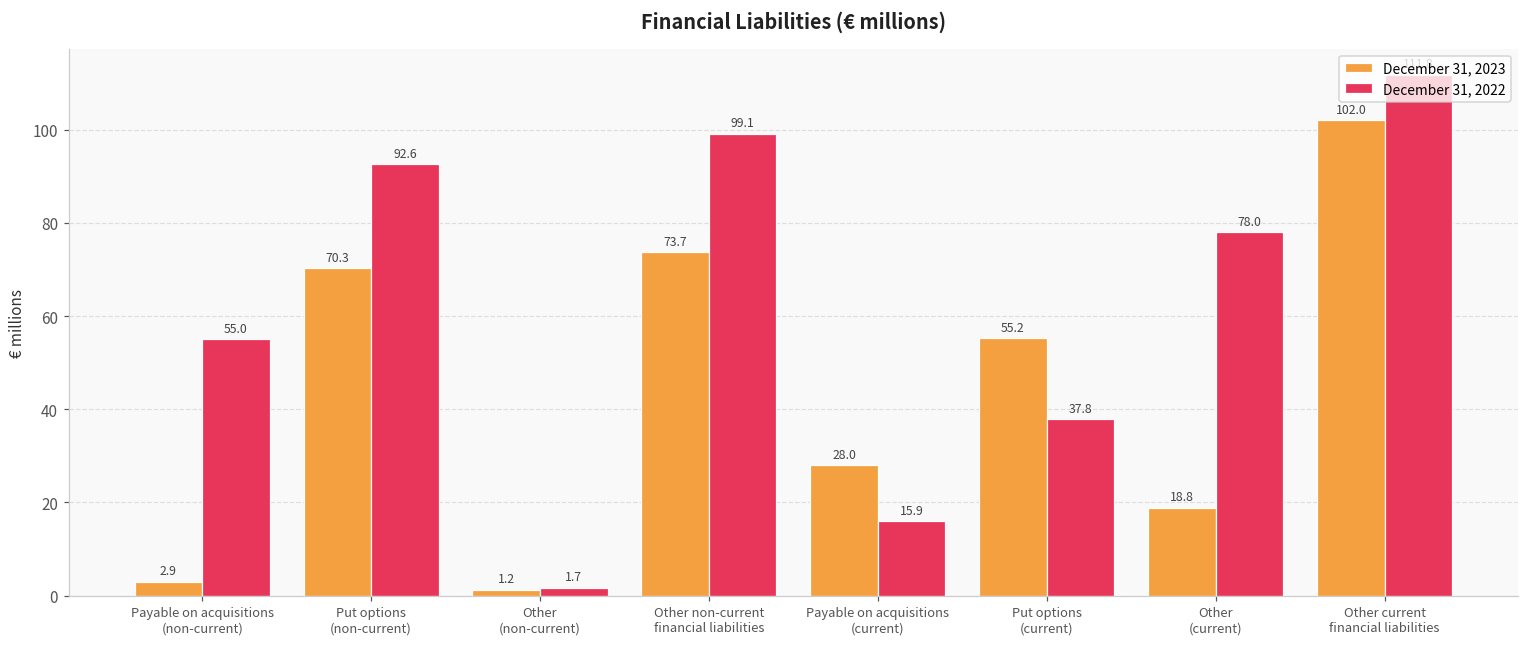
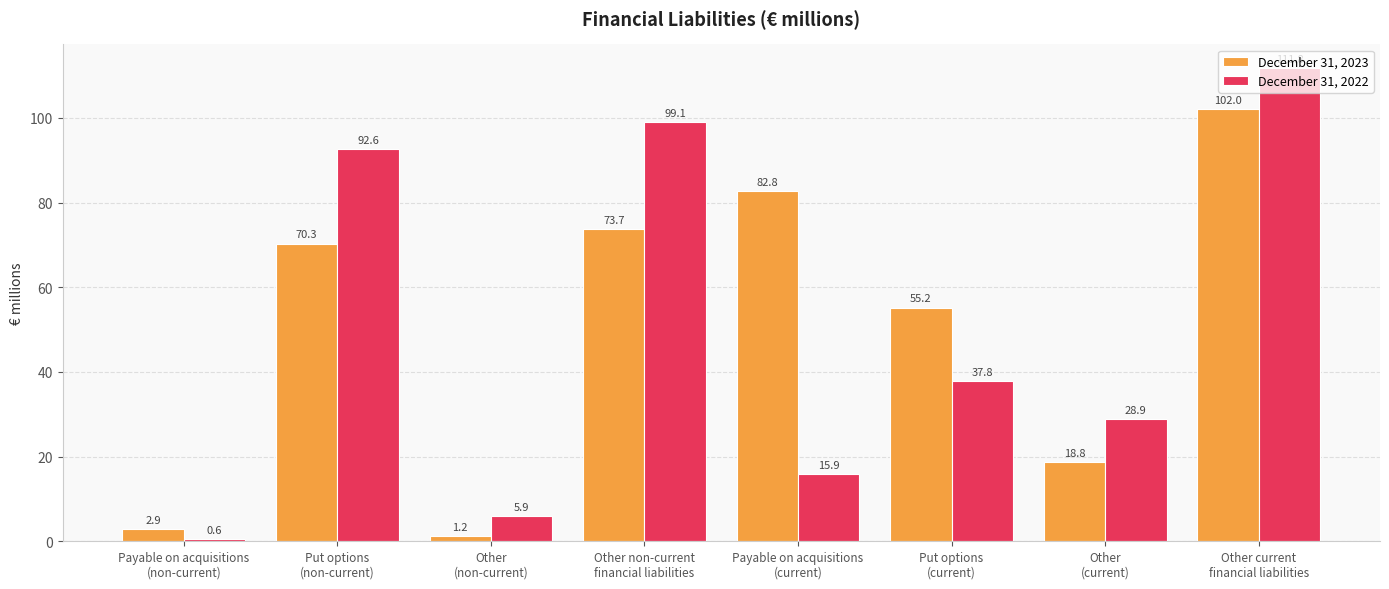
  {
    "December 31, 2023": {
      "Payable on acquisitions (non-current)": 2.9,
      "Put options (non-current)": 70.3,
      "Other (non-current)": 1.2,
      "Other non-current financial liabilities": 73.7,
-     "Payable on acquisitions (current)": 28.0,
+     "Payable on acquisitions (current)": 82.8,
      "Put options (current)": 55.2,
      "Other (current)": 18.8,
      "Other current financial liabilities": 102.0
    },
    "December 31, 2022": {
-     "Payable on acquisitions (non-current)": 55.0,
+     "Payable on acquisitions (non-current)": 0.6,
      "Put options (non-current)": 92.6,
-     "Other (non-current)": 1.7,
+     "Other (non-current)": 5.9,
      "Other non-current financial liabilities": 99.1,
      "Payable on acquisitions (current)": 15.9,
      "Put options (current)": 37.8,
-     "Other (current)": 78.0
+     "Other (current)": 28.9
    }
  }
